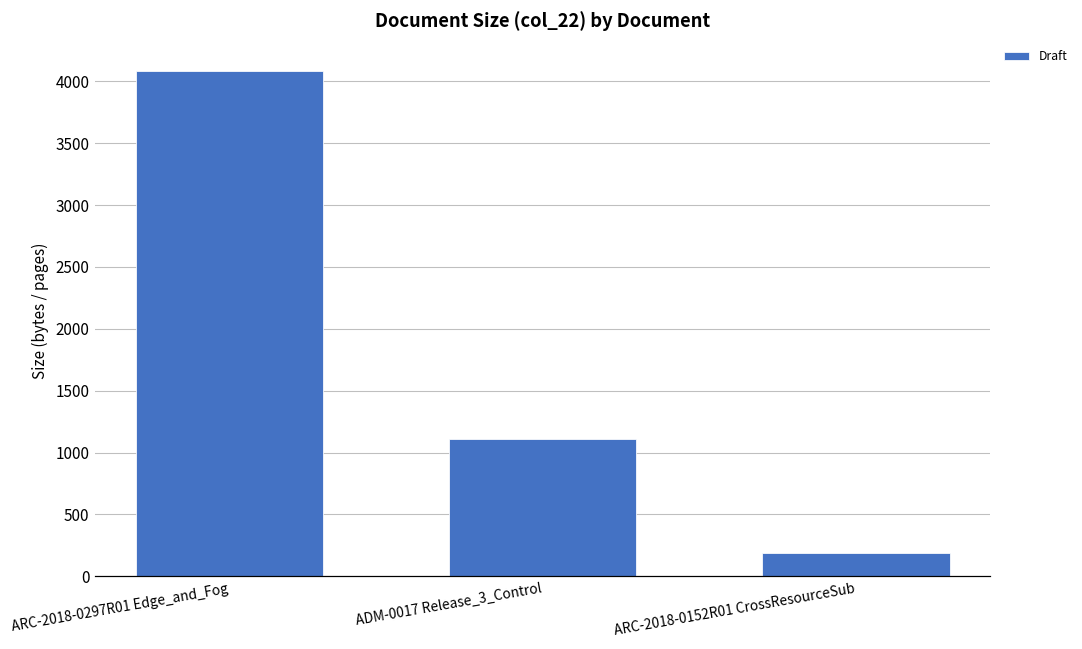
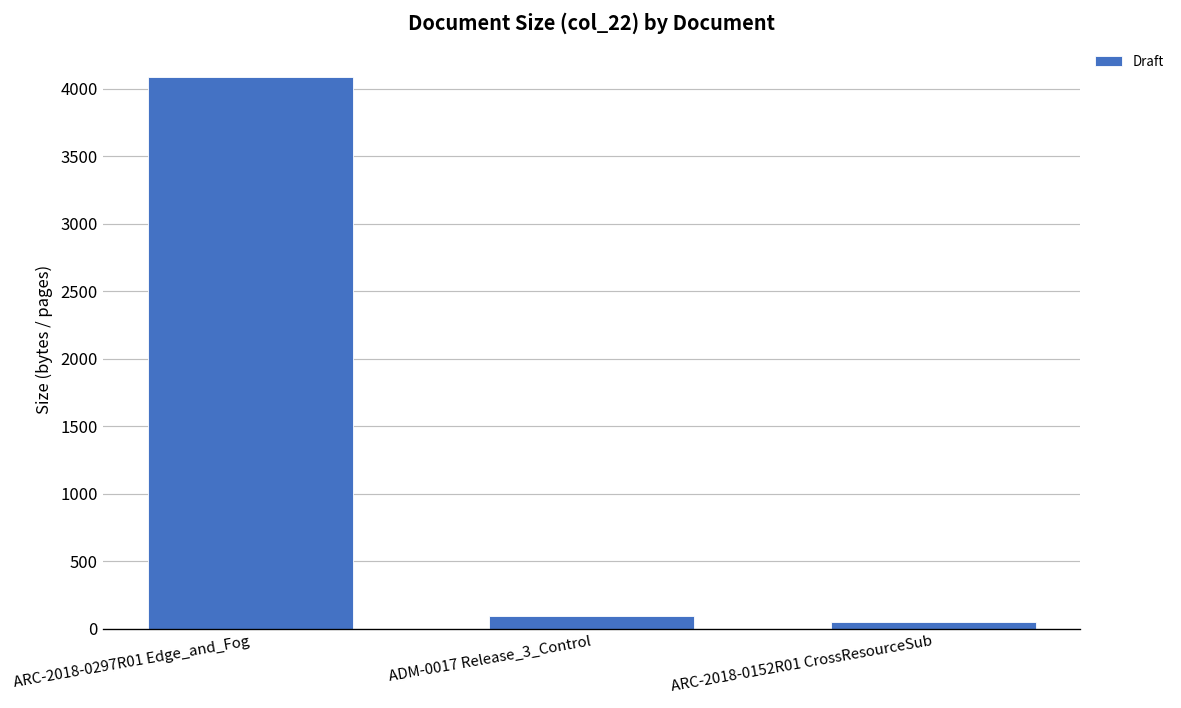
  {
    "ARC-2018-0297R01 Edge_and_Fog": 4090,
-   "ADM-0017 Release_3_Control": 1110,
-   "ARC-2018-0152R01 CrossResourceSub": 190
+   "ADM-0017 Release_3_Control": 100,
+   "ARC-2018-0152R01 CrossResourceSub": 50
  }
